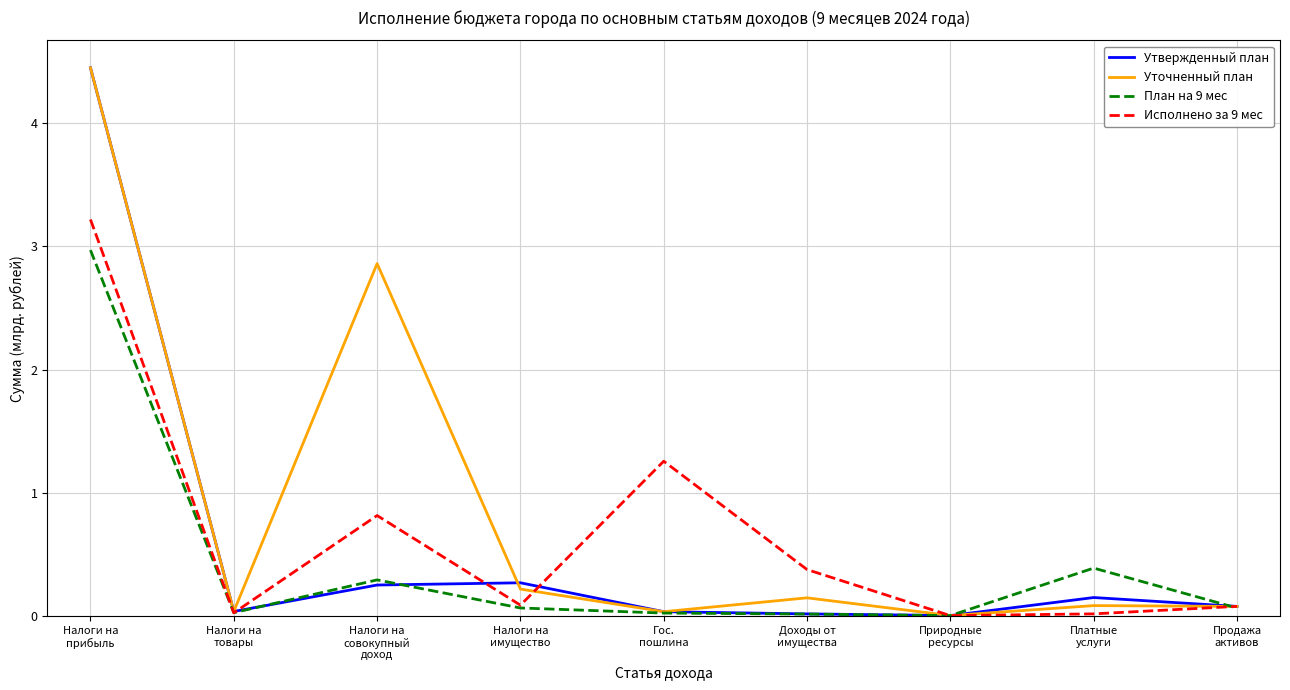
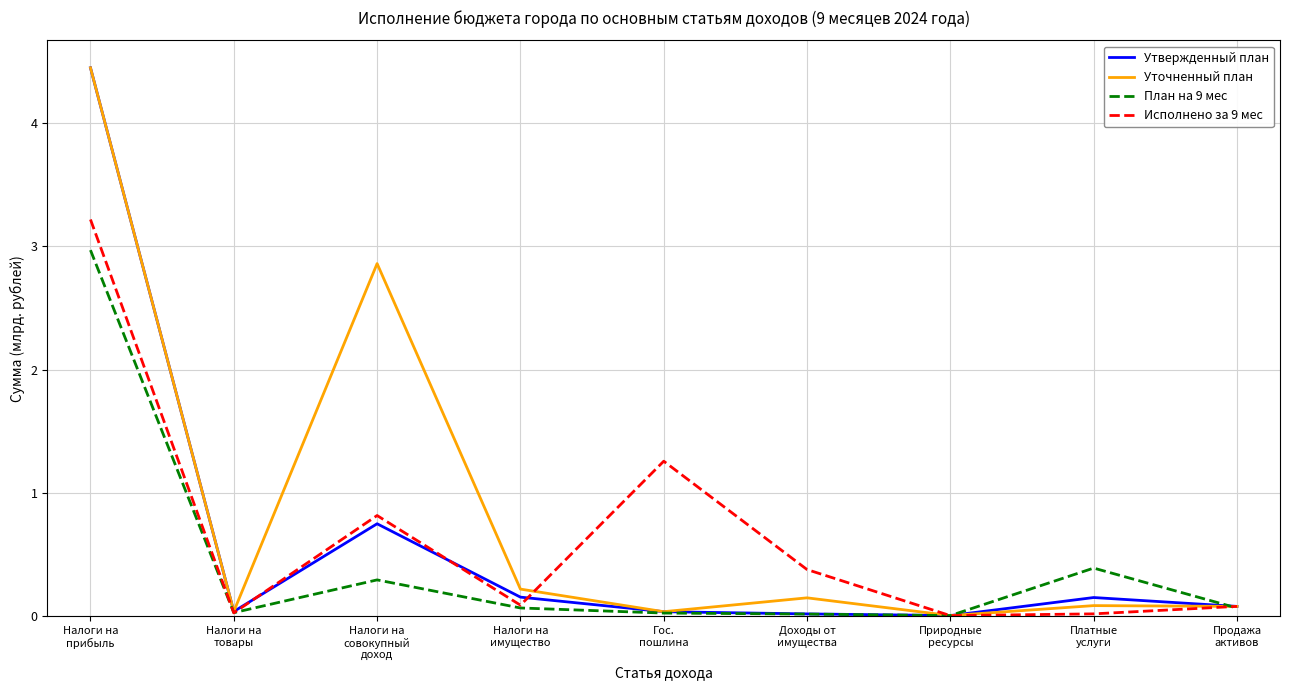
  {
    "Утвержденный план": {
-     "Налоги на совокупный доход": 0.25,
-     "Налоги на имущество": 0.27,
+     "Налоги на совокупный доход": 0.75,
+     "Налоги на имущество": 0.16,
      "Платные услуги": 0.15
    },
    "Уточненный план": {
      "Налоги на совокупный доход": 2.86,
      "Налоги на имущество": 0.22,
      "Доходы от имущества": 0.15,
      "Платные услуги": 0.09
    },
    "План на 9 мес": {
      "Налоги на прибыль": 2.97,
      "Налоги на совокупный доход": 0.29,
      "Налоги на имущество": 0.07,
      "Платные услуги": 0.39
    },
    "Исполнено за 9 мес": {
      "Налоги на прибыль": 3.22,
      "Налоги на совокупный доход": 0.82,
      "Налоги на имущество": 0.09,
      "Гос. пошлина": 1.26,
      "Доходы от имущества": 0.38,
      "Платные услуги": 0.02
    }
  }
